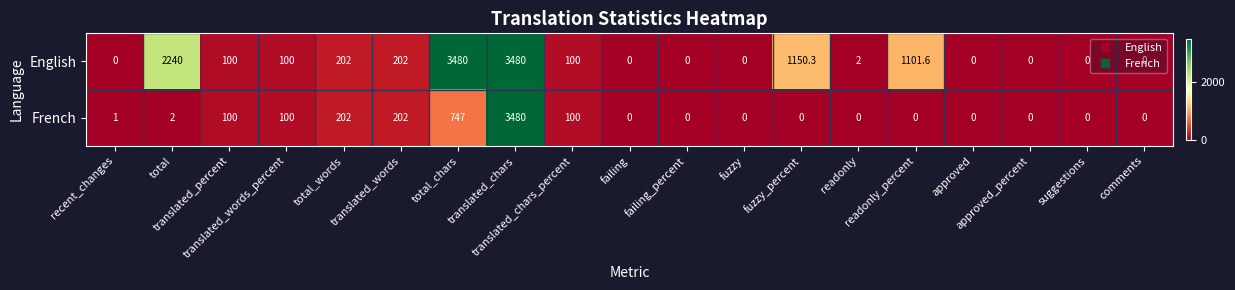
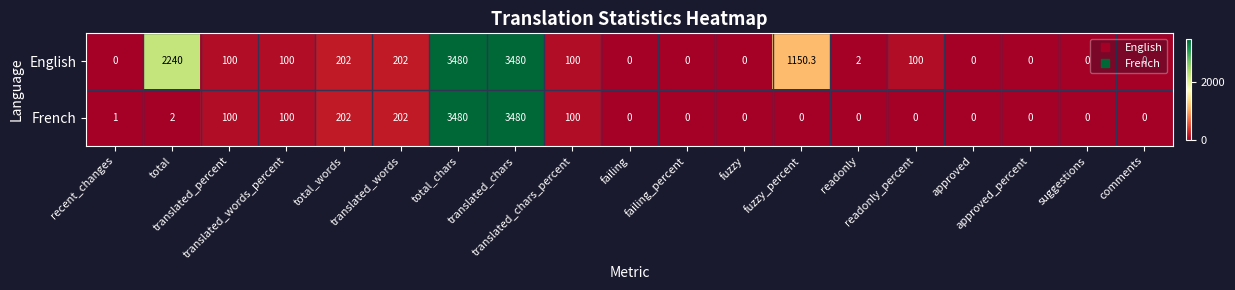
  {
    "English": {
      "recent_changes": 0,
      "total": 2240,
      "translated_percent": 100,
      "translated_words_percent": 100,
      "total_words": 202,
      "translated_words": 202,
      "total_chars": 3480,
      "translated_chars": 3480,
      "translated_chars_percent": 100,
      "failing": 0,
      "failing_percent": 0,
      "fuzzy": 0,
      "fuzzy_percent": 1150.3,
      "readonly": 2,
-     "readonly_percent": 1101.6,
+     "readonly_percent": 100,
      "approved": 0,
      "approved_percent": 0
    },
    "French": {
      "recent_changes": 1,
      "total": 2,
      "translated_percent": 100,
      "translated_words_percent": 100,
      "total_words": 202,
      "translated_words": 202,
-     "total_chars": 747,
+     "total_chars": 3480,
      "translated_chars": 3480,
      "translated_chars_percent": 100,
      "failing": 0,
      "failing_percent": 0,
      "fuzzy": 0,
      "fuzzy_percent": 0,
      "readonly": 0,
      "readonly_percent": 0,
      "approved": 0,
      "approved_percent": 0,
      "suggestions": 0,
      "comments": 0
    }
  }
